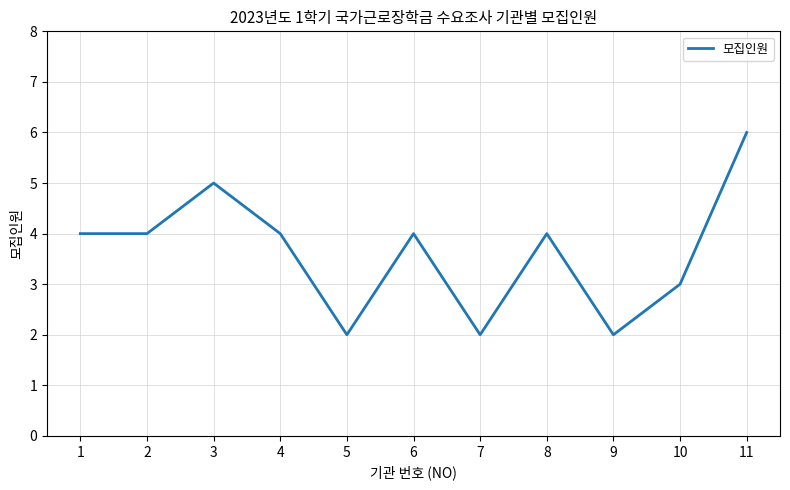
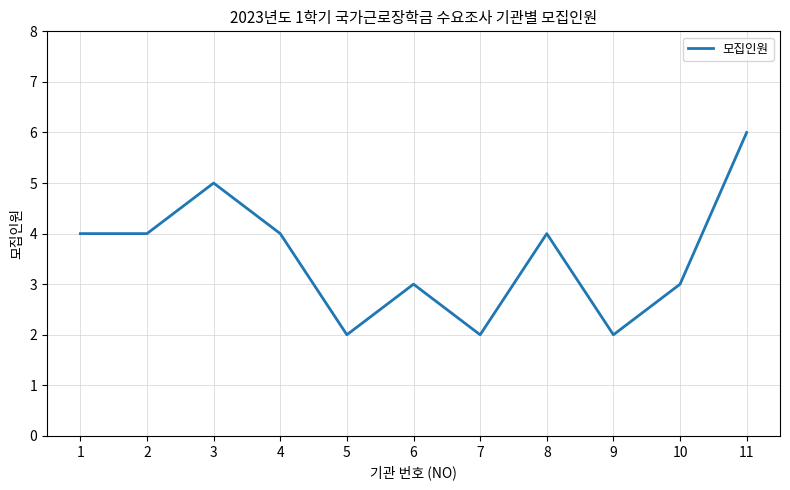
  {
    "1": 4,
    "2": 4,
    "3": 5,
    "4": 4,
    "5": 2,
-   "6": 4,
+   "6": 3,
    "7": 2,
    "8": 4,
    "9": 2,
    "10": 3,
    "11": 6
  }
